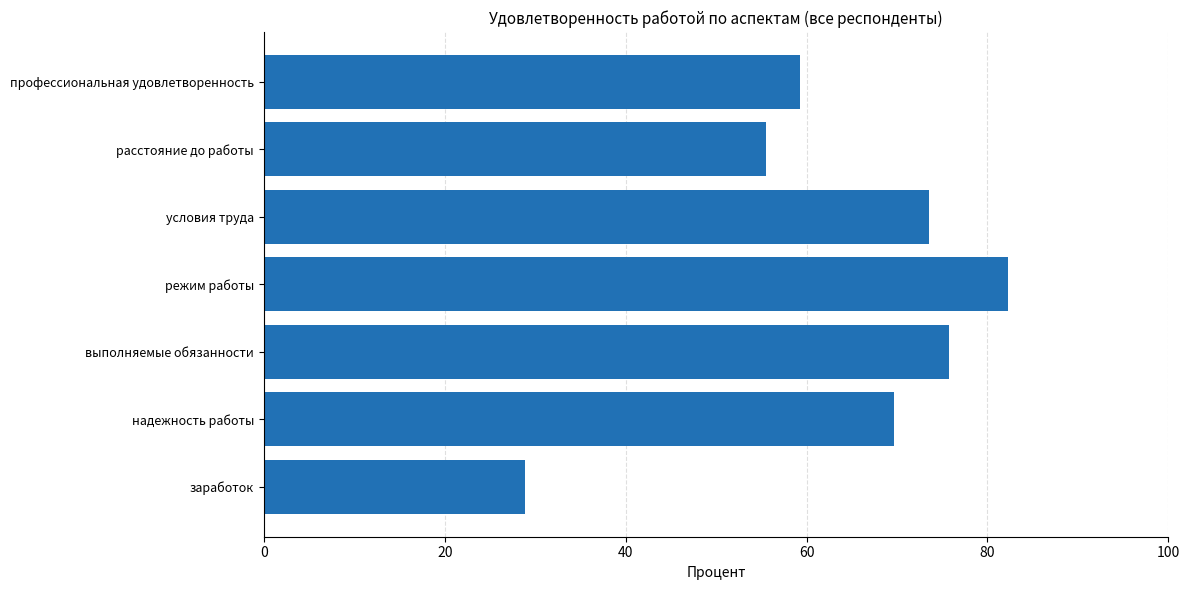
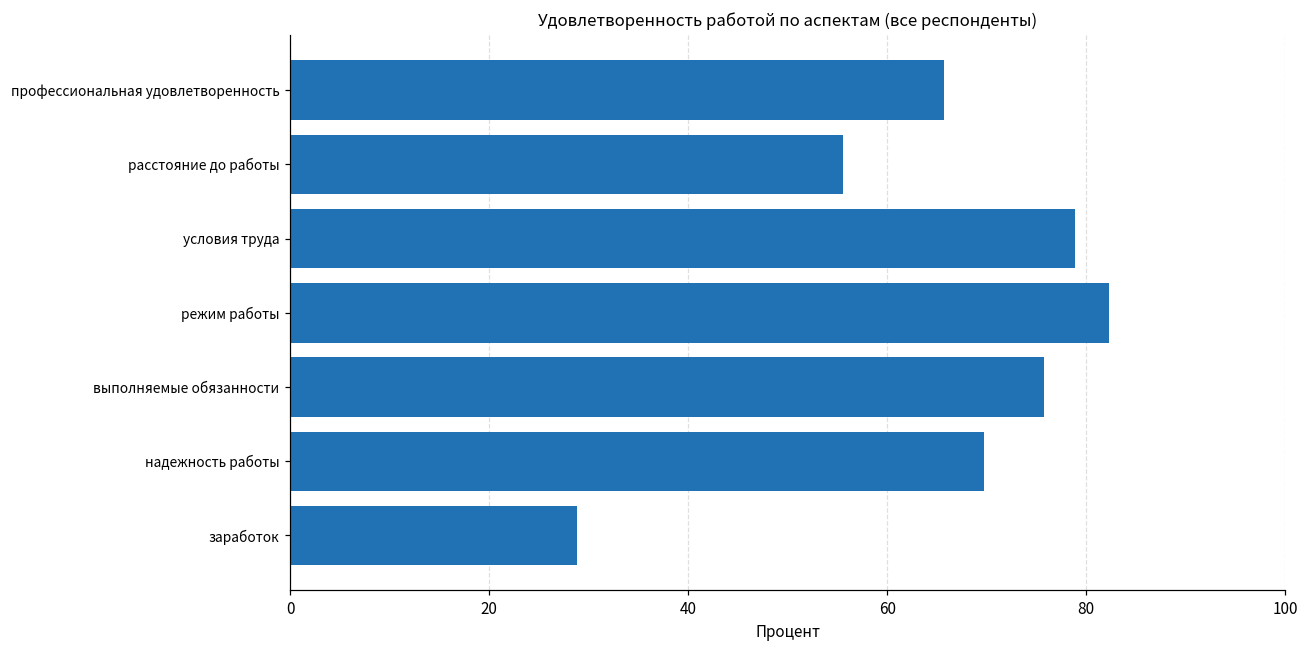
  {
-   "профессиональная удовлетворенность": 59,
+   "профессиональная удовлетворенность": 66,
    "расстояние до работы": 56,
-   "условия труда": 74,
+   "условия труда": 79,
    "режим работы": 82,
    "выполняемые обязанности": 76,
    "надежность работы": 70,
    "заработок": 29
  }
